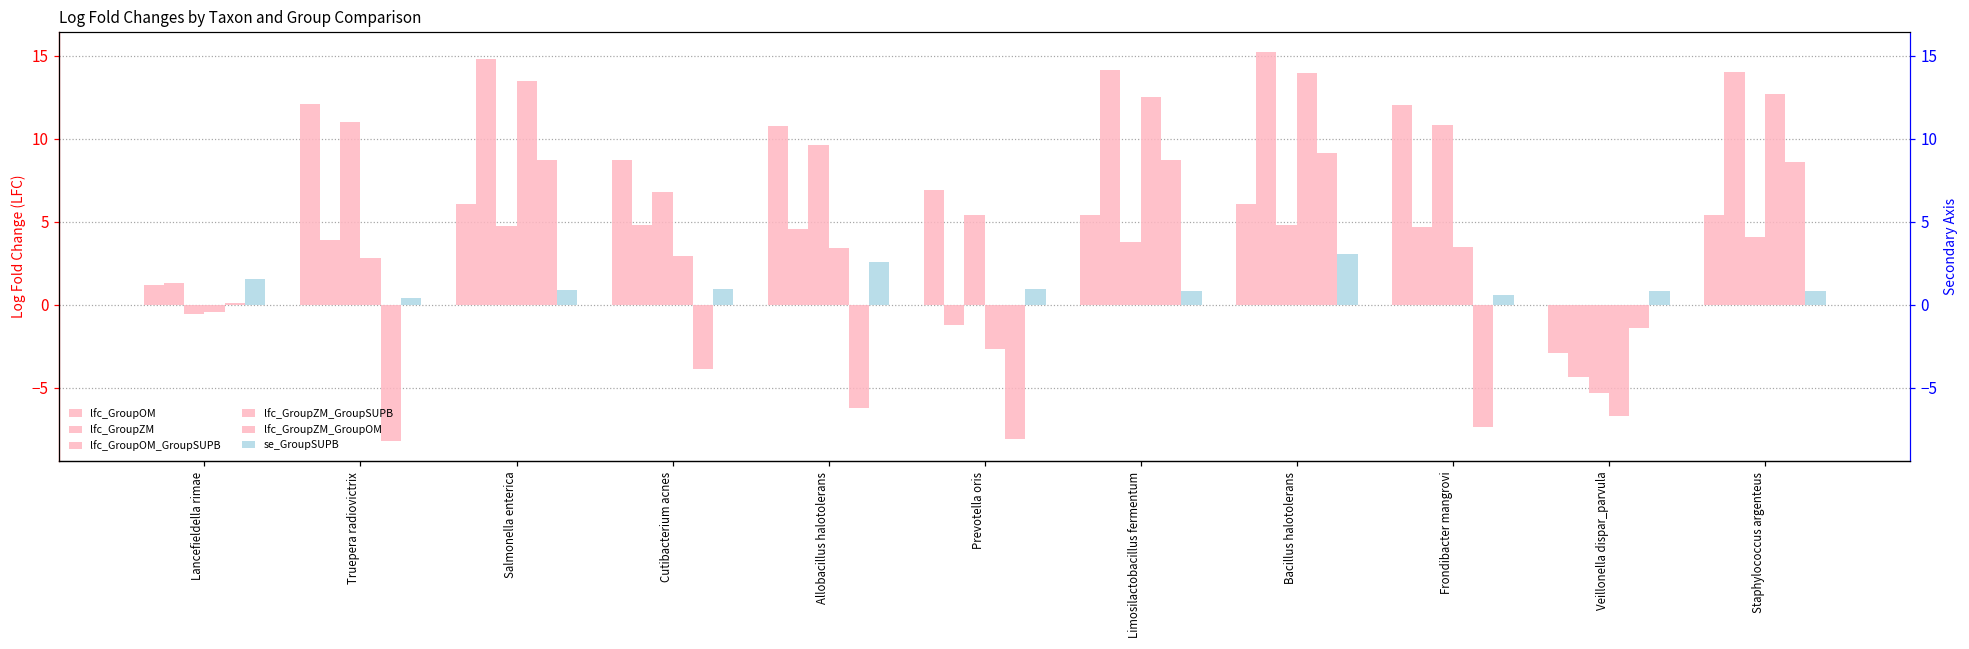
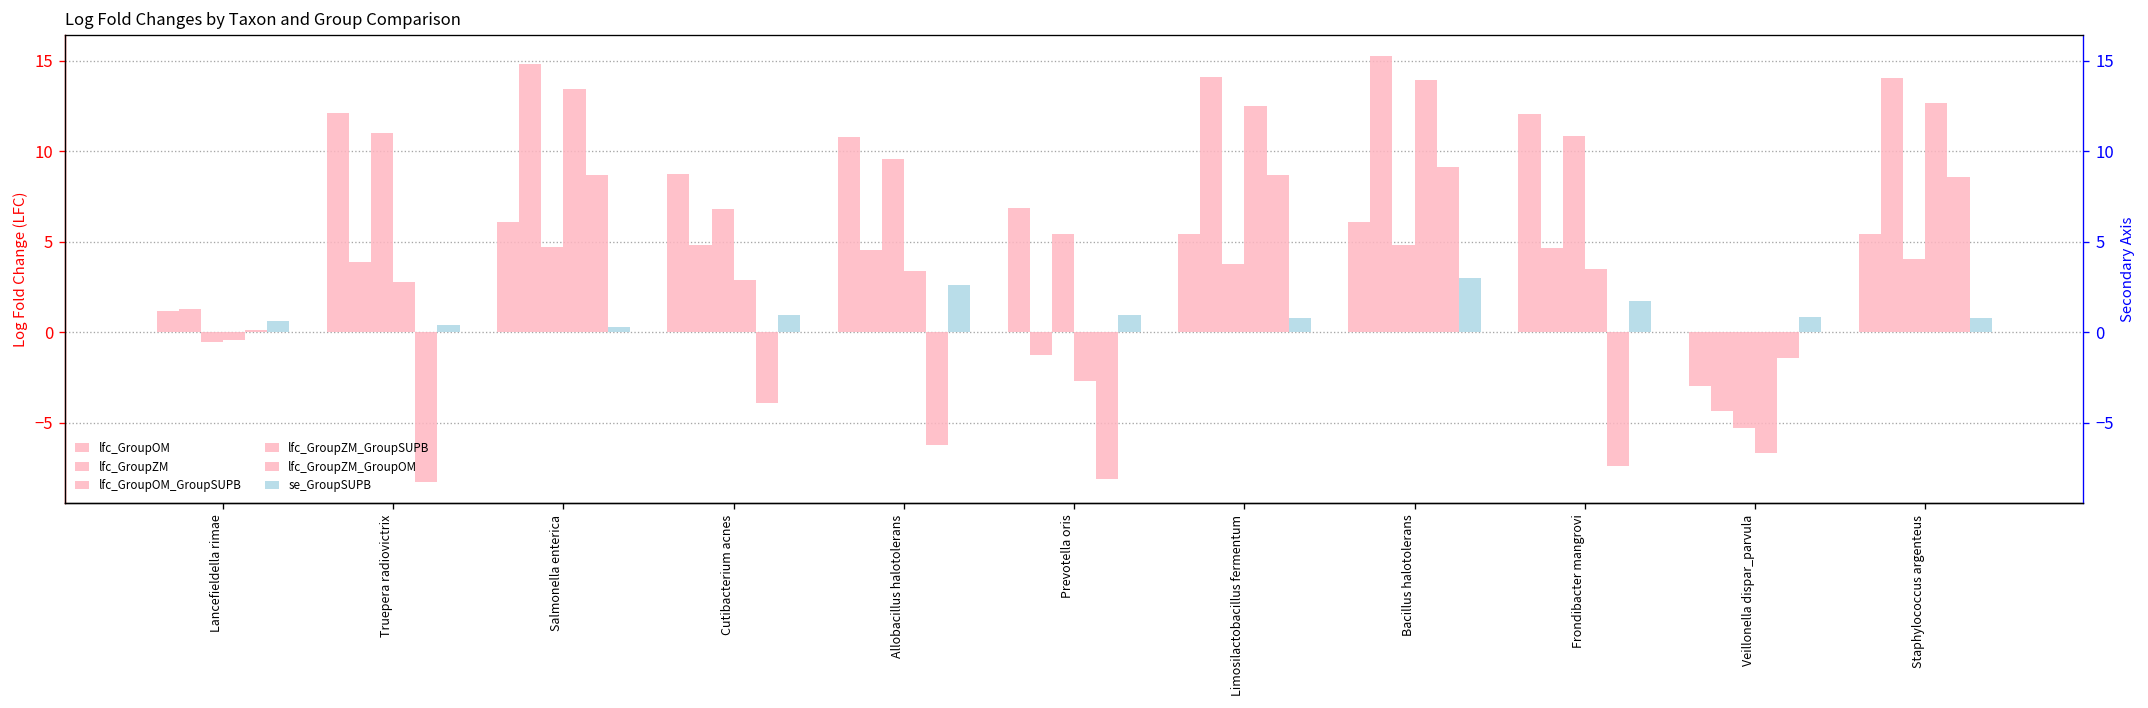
  {
    "se_GroupSUPB": {
-     "Lancefieldella rimae": 1.6,
+     "Lancefieldella rimae": 0.6,
      "Truepera radiovictrix": 0.4,
-     "Salmonella enterica": 0.9,
+     "Salmonella enterica": 0.3,
      "Cutibacterium acnes": 1.0,
      "Allobacillus halotolerans": 2.6,
      "Prevotella oris": 1.0,
      "Limosilactobacillus fermentum": 0.8,
      "Bacillus halotolerans": 3.0,
-     "Frondibacter mangrovi": 0.6,
+     "Frondibacter mangrovi": 1.7,
      "Veillonella dispar_parvula": 0.8,
      "Staphylococcus argenteus": 0.8
    }
  }
